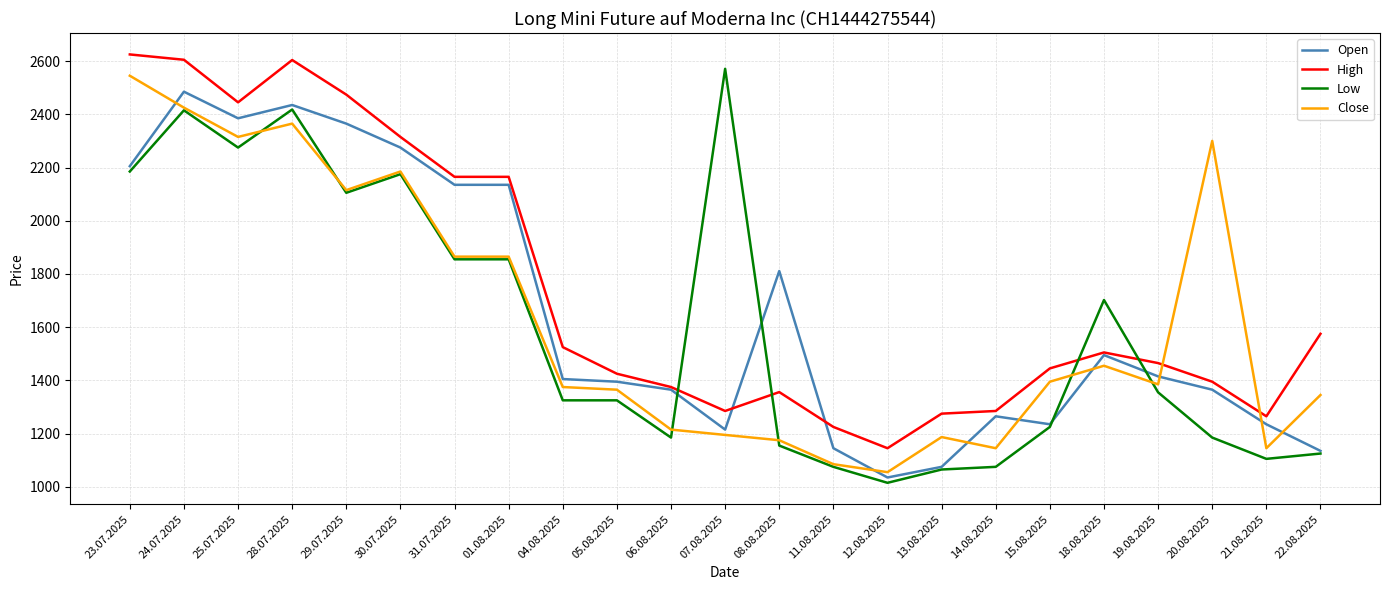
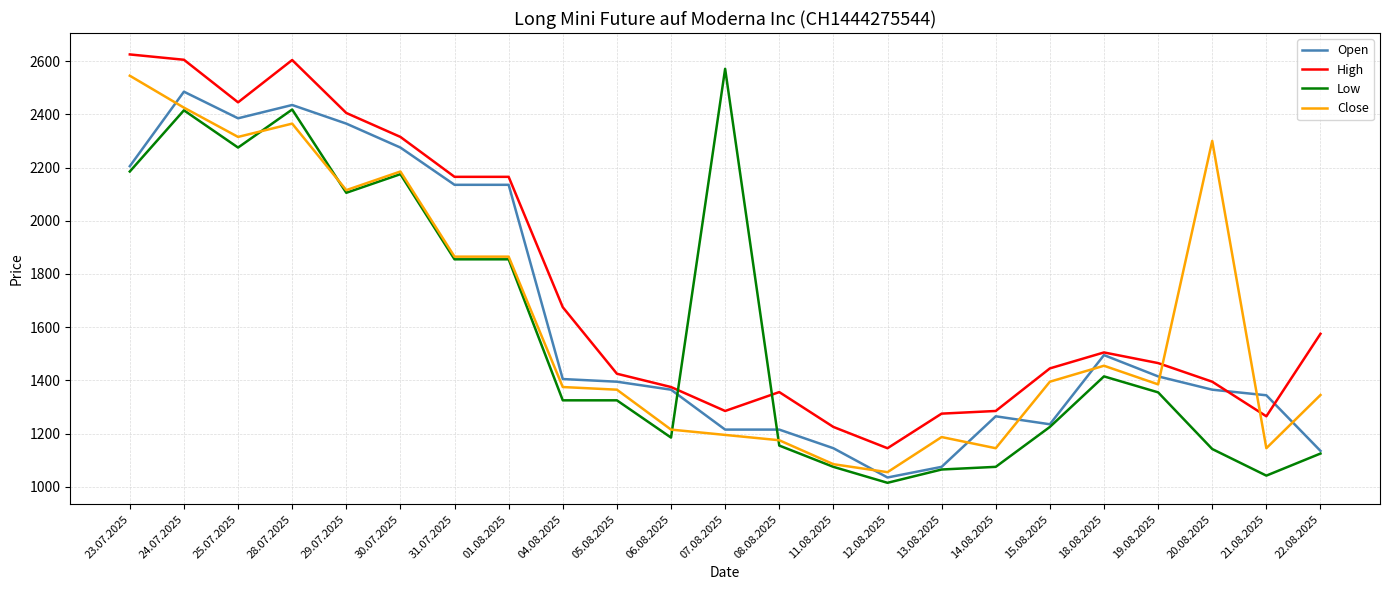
  {
    "Open": {
      "23.07.2025": 2210,
      "24.07.2025": 2490,
      "25.07.2025": 2390,
      "28.07.2025": 2440,
      "29.07.2025": 2370,
      "30.07.2025": 2280,
      "31.07.2025": 2140,
      "01.08.2025": 2140,
      "04.08.2025": 1410,
      "05.08.2025": 1400,
      "06.08.2025": 1370,
      "07.08.2025": 1220,
-     "08.08.2025": 1810,
+     "08.08.2025": 1220,
      "11.08.2025": 1150,
      "12.08.2025": 1040,
      "13.08.2025": 1080,
      "14.08.2025": 1270,
      "15.08.2025": 1240,
      "18.08.2025": 1500,
      "19.08.2025": 1420,
      "20.08.2025": 1370,
-     "21.08.2025": 1240,
+     "21.08.2025": 1340,
      "22.08.2025": 1140
    },
    "High": {
      "23.07.2025": 2630,
      "24.07.2025": 2610,
      "25.07.2025": 2450,
      "28.07.2025": 2600,
-     "29.07.2025": 2470,
+     "29.07.2025": 2410,
      "30.07.2025": 2320,
      "31.07.2025": 2170,
      "01.08.2025": 2170,
-     "04.08.2025": 1530,
+     "04.08.2025": 1680,
      "05.08.2025": 1430,
      "06.08.2025": 1380,
      "07.08.2025": 1290,
      "08.08.2025": 1360,
      "11.08.2025": 1230,
      "12.08.2025": 1150,
      "13.08.2025": 1280,
      "14.08.2025": 1290,
      "15.08.2025": 1450,
      "18.08.2025": 1510,
      "19.08.2025": 1470,
      "20.08.2025": 1400,
      "21.08.2025": 1270,
      "22.08.2025": 1580
    },
    "Low": {
      "23.07.2025": 2190,
      "24.07.2025": 2420,
      "25.07.2025": 2280,
      "28.07.2025": 2420,
      "29.07.2025": 2110,
      "30.07.2025": 2180,
      "31.07.2025": 1860,
      "01.08.2025": 1860,
      "04.08.2025": 1330,
      "05.08.2025": 1330,
      "06.08.2025": 1190,
      "07.08.2025": 2570,
      "08.08.2025": 1160,
      "11.08.2025": 1080,
      "12.08.2025": 1020,
      "13.08.2025": 1070,
      "14.08.2025": 1080,
      "15.08.2025": 1230,
-     "18.08.2025": 1700,
+     "18.08.2025": 1420,
      "19.08.2025": 1360,
-     "20.08.2025": 1190,
-     "21.08.2025": 1110,
+     "20.08.2025": 1140,
+     "21.08.2025": 1040,
      "22.08.2025": 1130
    },
    "Close": {
      "23.07.2025": 2550,
      "24.07.2025": 2430,
      "25.07.2025": 2320,
      "28.07.2025": 2370,
      "29.07.2025": 2120,
      "30.07.2025": 2190,
      "31.07.2025": 1870,
      "01.08.2025": 1870,
      "04.08.2025": 1380,
      "05.08.2025": 1370,
      "06.08.2025": 1220,
      "07.08.2025": 1200,
      "08.08.2025": 1180,
      "11.08.2025": 1090,
      "12.08.2025": 1060,
      "13.08.2025": 1190,
      "14.08.2025": 1150,
      "15.08.2025": 1400,
      "18.08.2025": 1460,
      "19.08.2025": 1390,
      "20.08.2025": 2300,
      "21.08.2025": 1150,
      "22.08.2025": 1350
    }
  }
